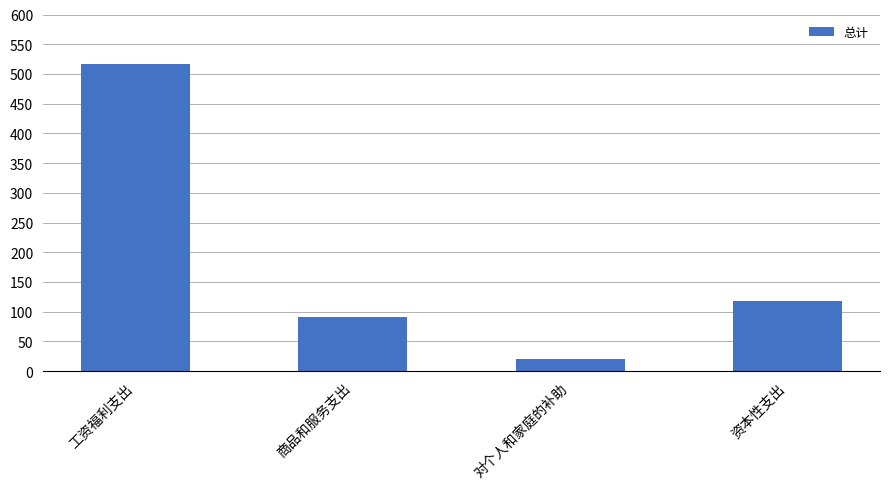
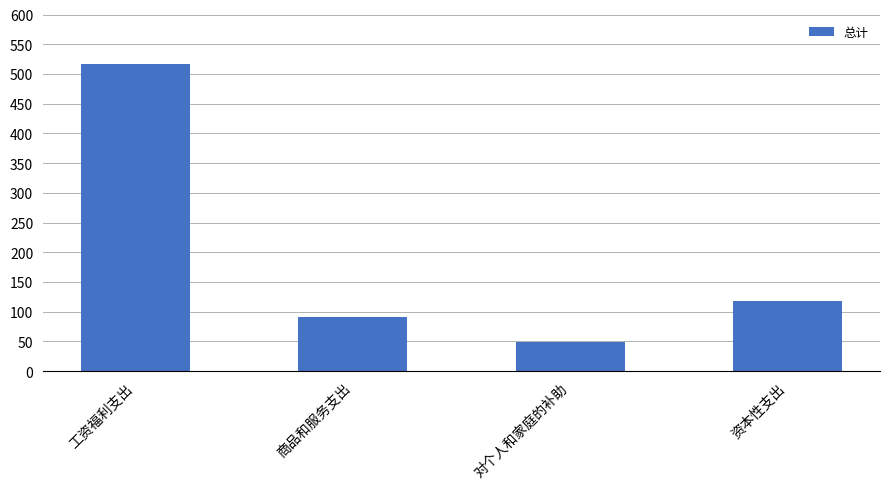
  {
    "工资福利支出": 520,
    "商品和服务支出": 90,
-   "对个人和家庭的补助": 20,
+   "对个人和家庭的补助": 50,
    "资本性支出": 120
  }
